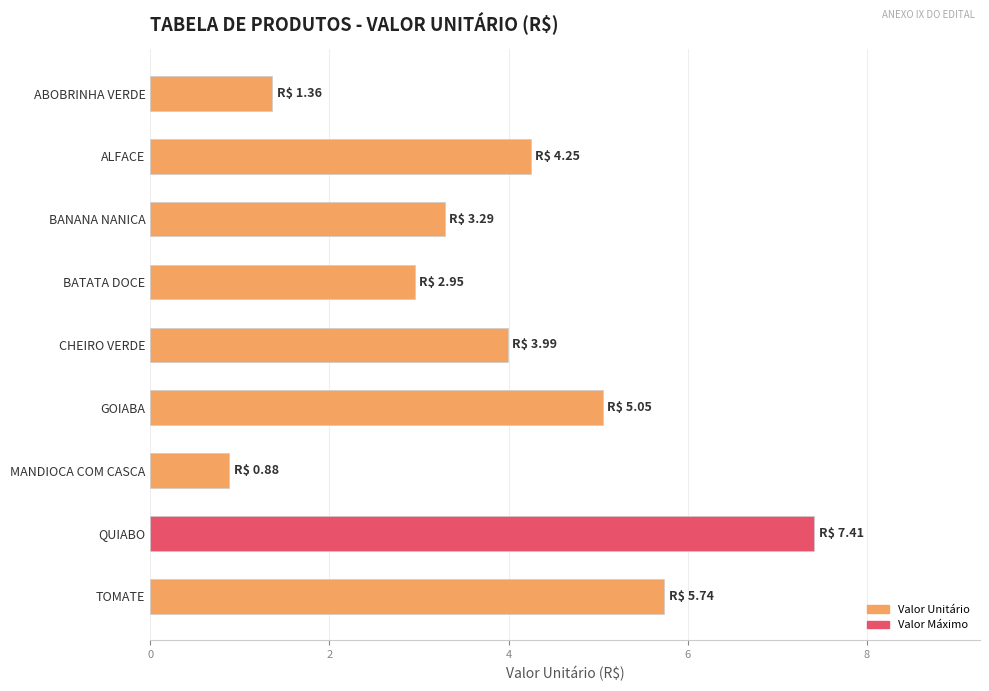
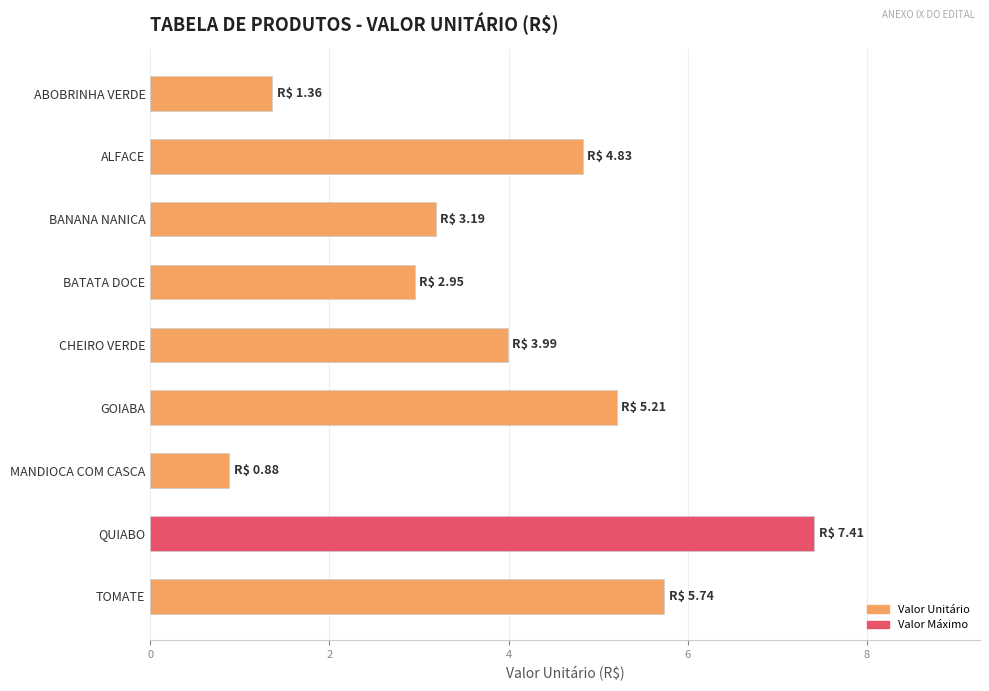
  {
    "ABOBRINHA VERDE": 1.36,
-   "ALFACE": 4.25,
-   "BANANA NANICA": 3.29,
+   "ALFACE": 4.83,
+   "BANANA NANICA": 3.19,
    "BATATA DOCE": 2.95,
    "CHEIRO VERDE": 3.99,
-   "GOIABA": 5.05,
+   "GOIABA": 5.21,
    "MANDIOCA COM CASCA": 0.88,
    "QUIABO": 7.41,
    "TOMATE": 5.74
  }
